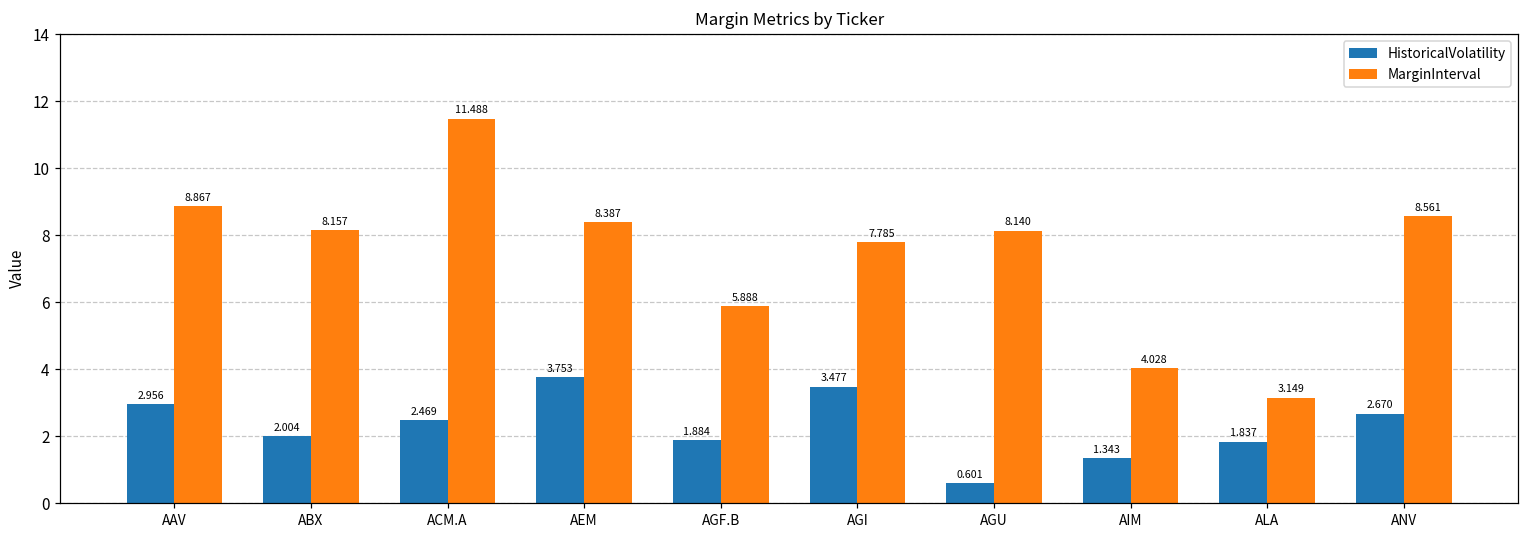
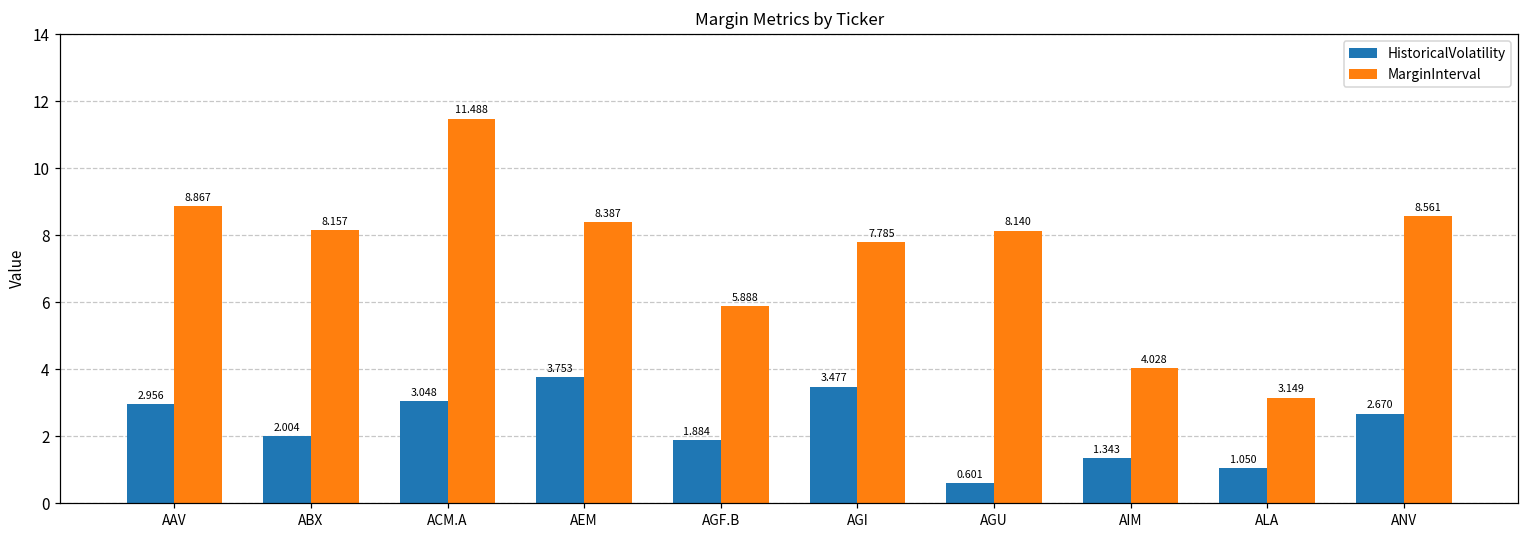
  {
    "HistoricalVolatility": {
      "AAV": 2.956,
      "ABX": 2.004,
-     "ACM.A": 2.469,
+     "ACM.A": 3.048,
      "AEM": 3.753,
      "AGF.B": 1.884,
      "AGI": 3.477,
      "AGU": 0.601,
      "AIM": 1.343,
-     "ALA": 1.837,
+     "ALA": 1.050,
      "ANV": 2.670
    },
    "MarginInterval": {
      "AAV": 8.867,
      "ABX": 8.157,
      "ACM.A": 11.488,
      "AEM": 8.387,
      "AGF.B": 5.888,
      "AGI": 7.785,
      "AGU": 8.140,
      "AIM": 4.028,
      "ALA": 3.149,
      "ANV": 8.561
    }
  }
